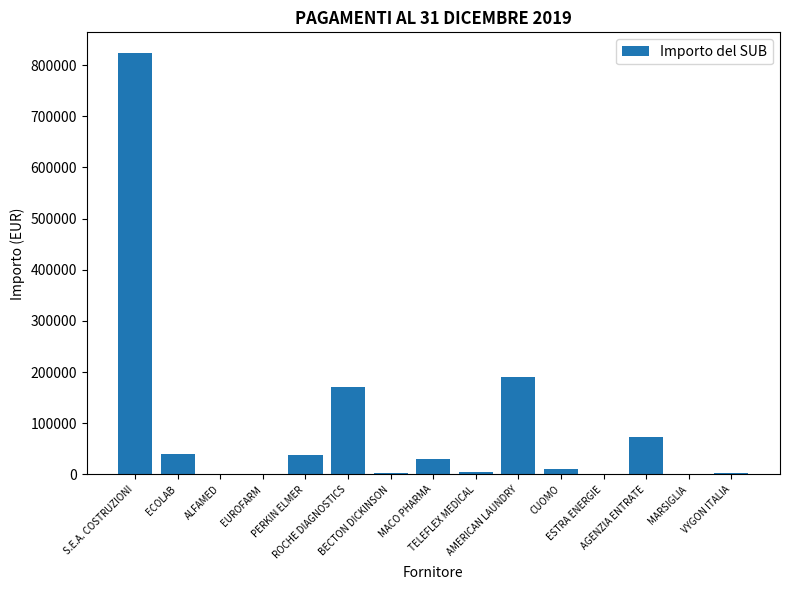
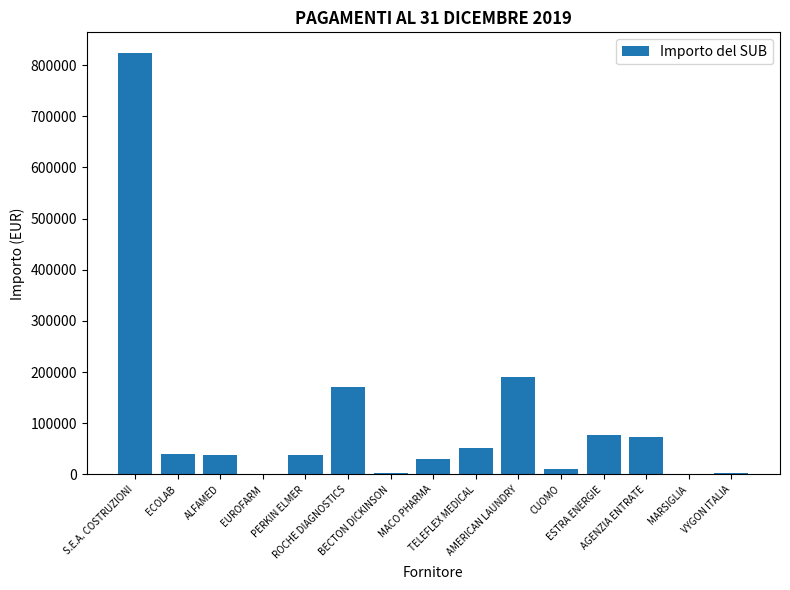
  {
    "S.E.A. COSTRUZIONI": 820000,
    "ECOLAB": 40000,
-   "ALFAMED": 0,
+   "ALFAMED": 40000,
    "PERKIN ELMER": 40000,
    "ROCHE DIAGNOSTICS": 170000,
    "MACO PHARMA": 30000,
-   "TELEFLEX MEDICAL": 0,
+   "TELEFLEX MEDICAL": 50000,
    "AMERICAN LAUNDRY": 190000,
    "CUOMO": 10000,
-   "ESTRA ENERGIE": 0,
+   "ESTRA ENERGIE": 80000,
    "AGENZIA ENTRATE": 70000
  }
